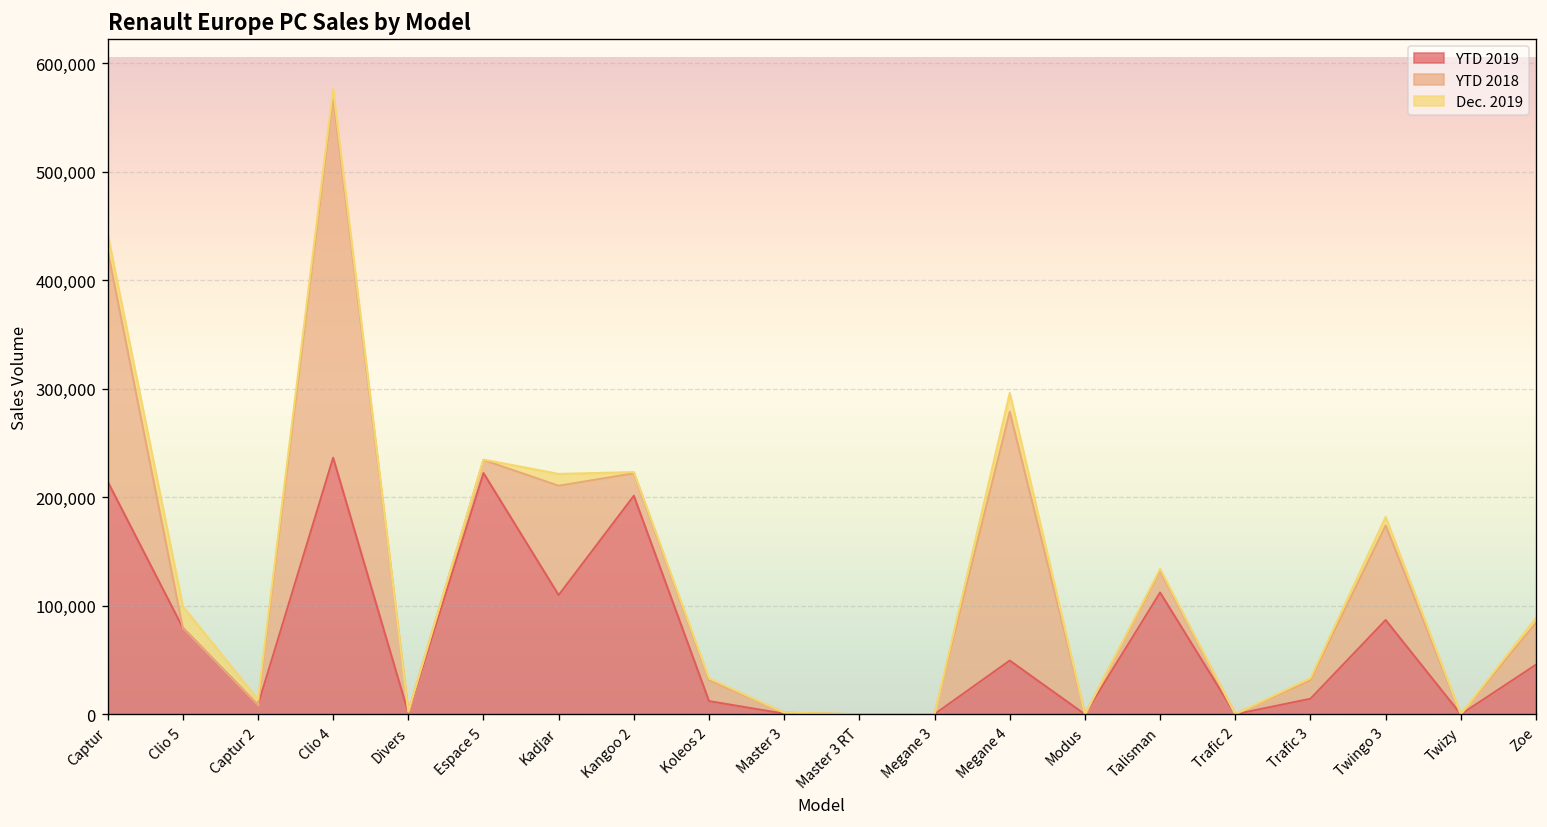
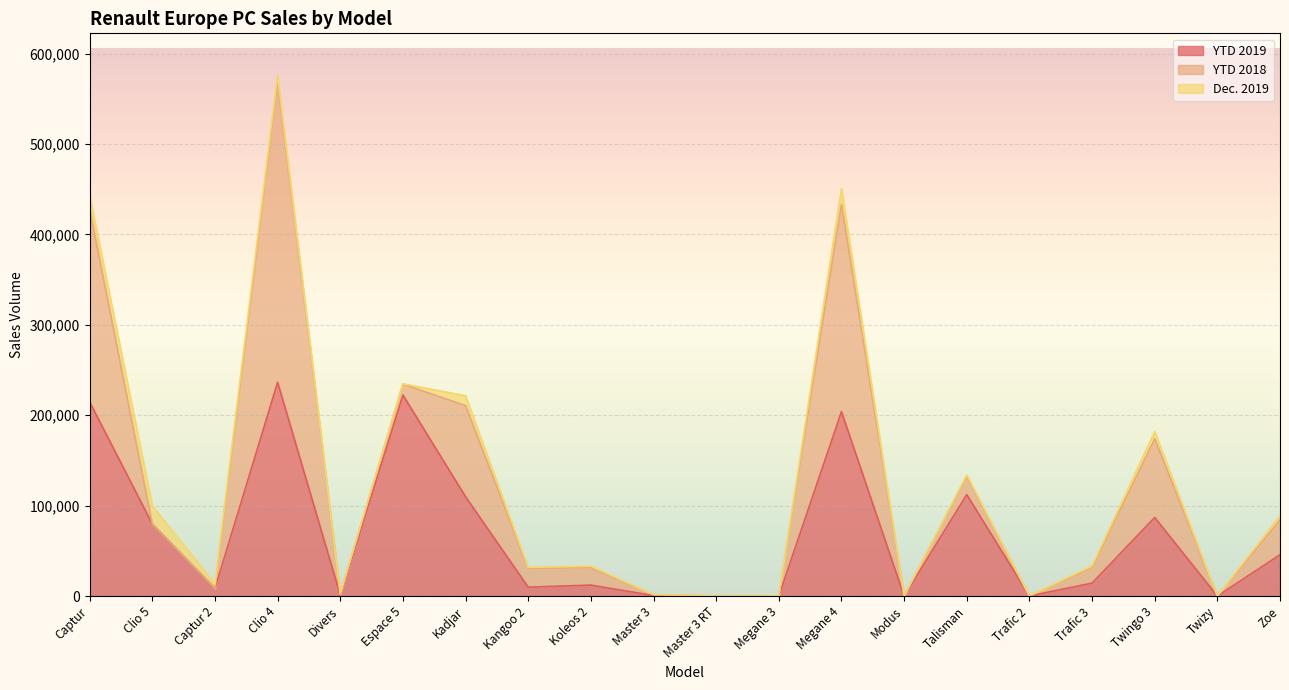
  {
    "YTD 2019": {
      "Captur": "210,000",
      "Clio 4": "240,000",
      "Espace 5": "220,000",
      "Kadjar": "110,000",
-     "Kangoo 2": "200,000",
+     "Kangoo 2": "10,000",
      "Koleos 2": "10,000",
-     "Megane 4": "50,000",
+     "Megane 4": "200,000",
      "Talisman": "110,000",
      "Trafic 3": "10,000",
      "Twingo 3": "90,000",
      "Zoe": "50,000"
    }
  }
